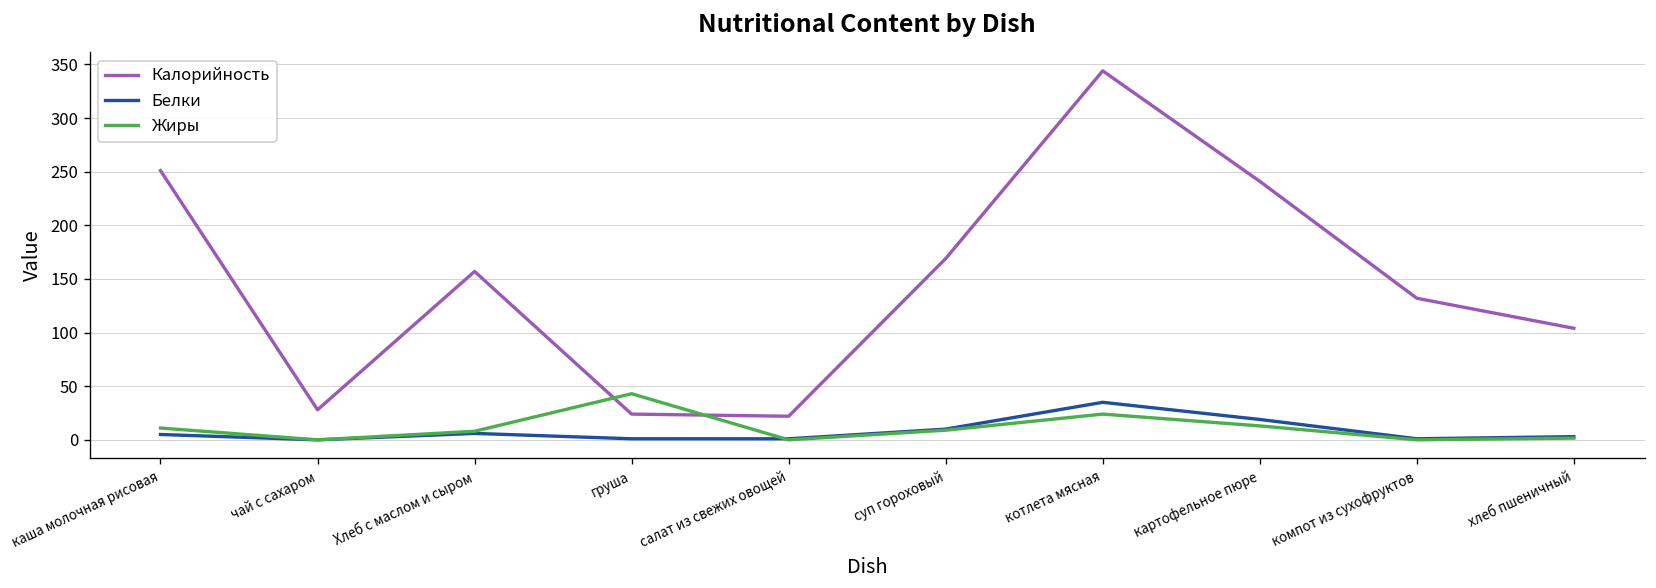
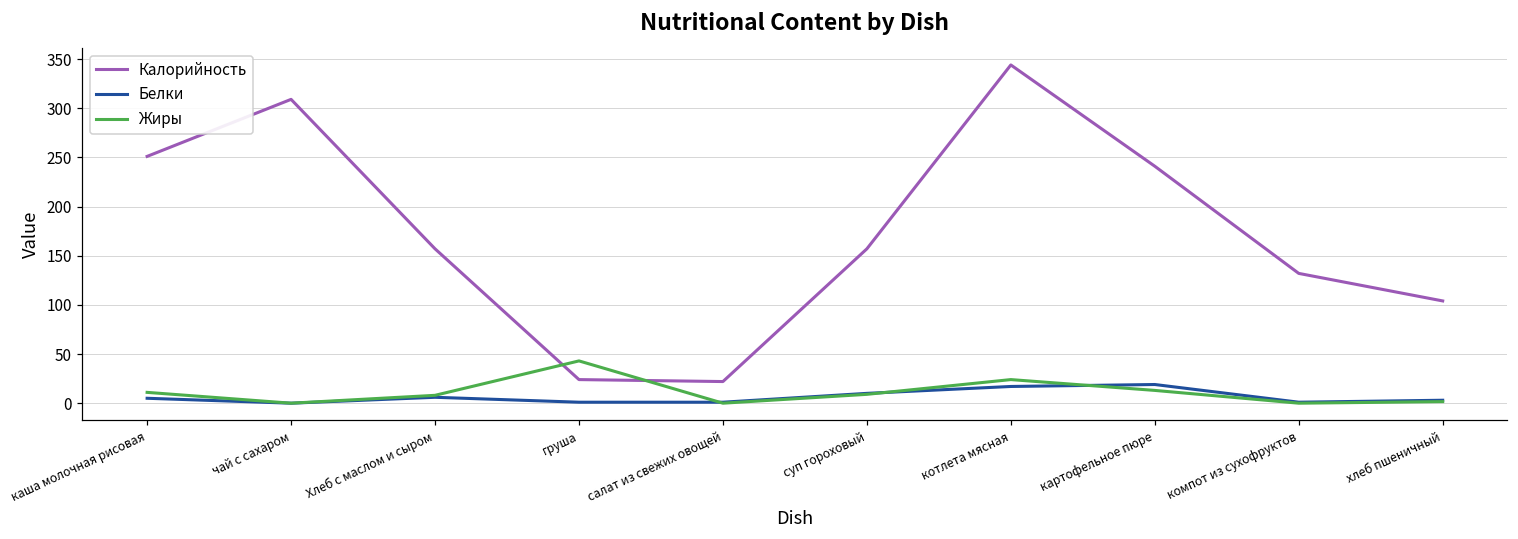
  {
    "Калорийность": {
      "каша молочная рисовая": 250,
-     "чай с сахаром": 30,
+     "чай с сахаром": 310,
      "Хлеб с маслом и сыром": 160,
      "груша": 20,
      "салат из свежих овощей": 20,
-     "суп гороховый": 170,
+     "суп гороховый": 160,
      "котлета мясная": 340,
      "картофельное пюре": 240,
      "компот из сухофруктов": 130,
      "хлеб пшеничный": 100
    },
    "Белки": {
      "каша молочная рисовая": 10,
      "груша": 0,
-     "котлета мясная": 40,
+     "котлета мясная": 20,
      "картофельное пюре": 20
    },
    "Жиры": {
      "каша молочная рисовая": 10,
      "груша": 40,
      "котлета мясная": 20,
      "картофельное пюре": 10
    }
  }
